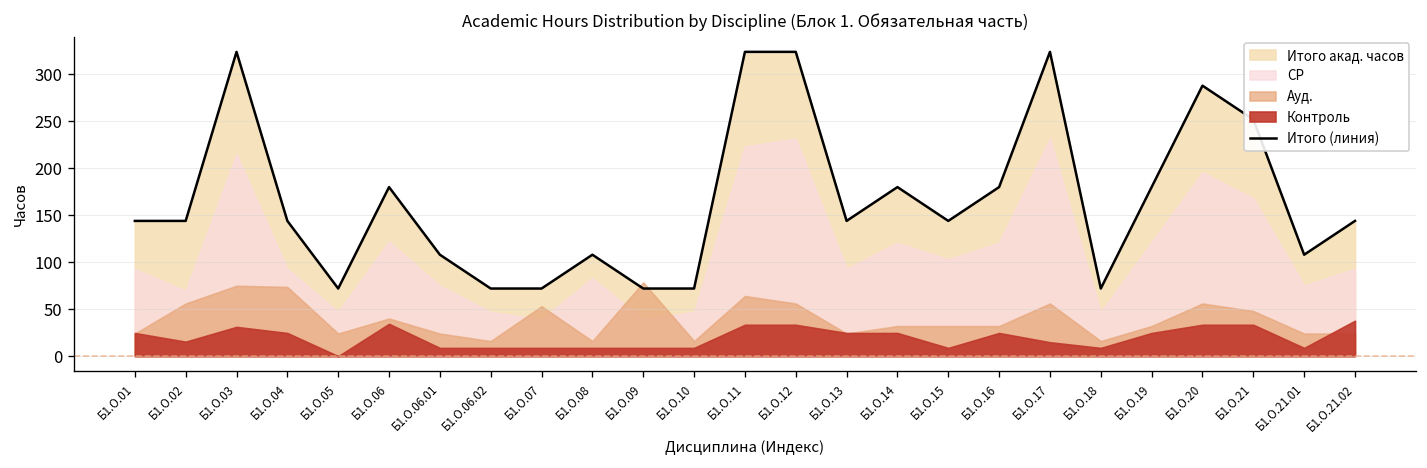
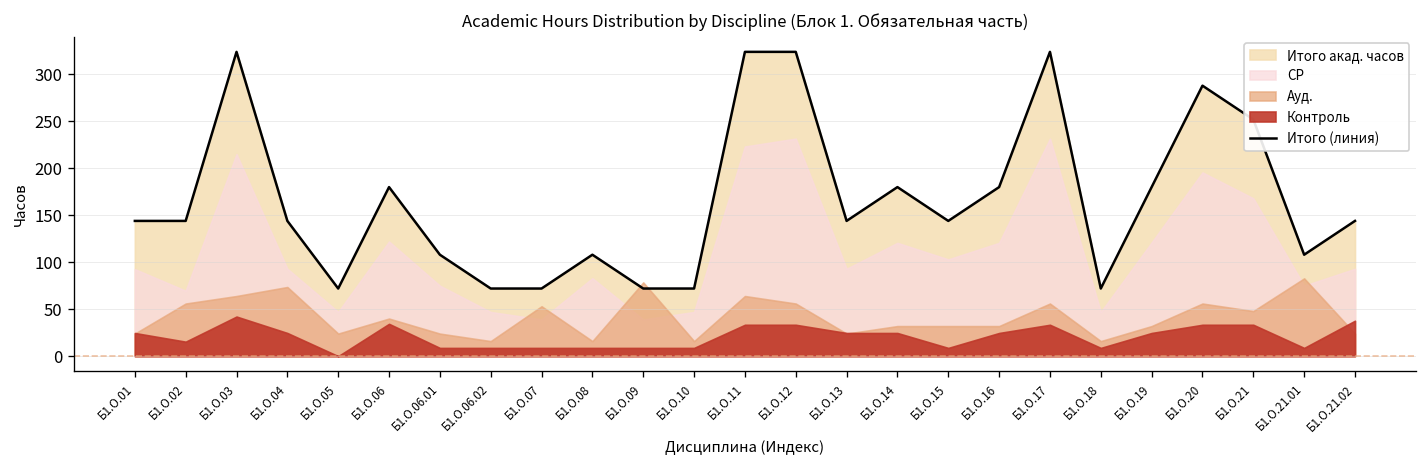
  {
    "Ауд.": {
      "Б1.О.02": 60,
-     "Б1.О.03": 70,
+     "Б1.О.03": 60,
      "Б1.О.04": 70,
      "Б1.О.05": 20,
      "Б1.О.06": 40,
      "Б1.О.06.01": 20,
      "Б1.О.06.02": 20,
      "Б1.О.07": 50,
      "Б1.О.08": 20,
      "Б1.О.09": 80,
      "Б1.О.10": 20,
      "Б1.О.11": 60,
      "Б1.О.12": 60,
      "Б1.О.14": 30,
      "Б1.О.15": 30,
      "Б1.О.16": 30,
      "Б1.О.17": 60,
      "Б1.О.18": 20,
      "Б1.О.19": 30,
      "Б1.О.20": 60,
      "Б1.О.21": 50,
-     "Б1.О.21.01": 20,
+     "Б1.О.21.01": 80,
      "Б1.О.21.02": 20
    },
    "Контроль": {
      "Б1.О.02": 20,
-     "Б1.О.03": 30,
+     "Б1.О.03": 40,
      "Б1.О.04": 20,
      "Б1.О.05": 0,
      "Б1.О.06": 30,
      "Б1.О.06.01": 10,
      "Б1.О.06.02": 10,
      "Б1.О.07": 10,
      "Б1.О.08": 10,
      "Б1.О.09": 10,
      "Б1.О.10": 10,
      "Б1.О.11": 30,
      "Б1.О.12": 30,
      "Б1.О.14": 20,
      "Б1.О.15": 10,
      "Б1.О.16": 20,
-     "Б1.О.17": 10,
+     "Б1.О.17": 30,
      "Б1.О.18": 10,
      "Б1.О.19": 20,
      "Б1.О.20": 30,
      "Б1.О.21": 30,
      "Б1.О.21.01": 10,
      "Б1.О.21.02": 40
    }
  }
